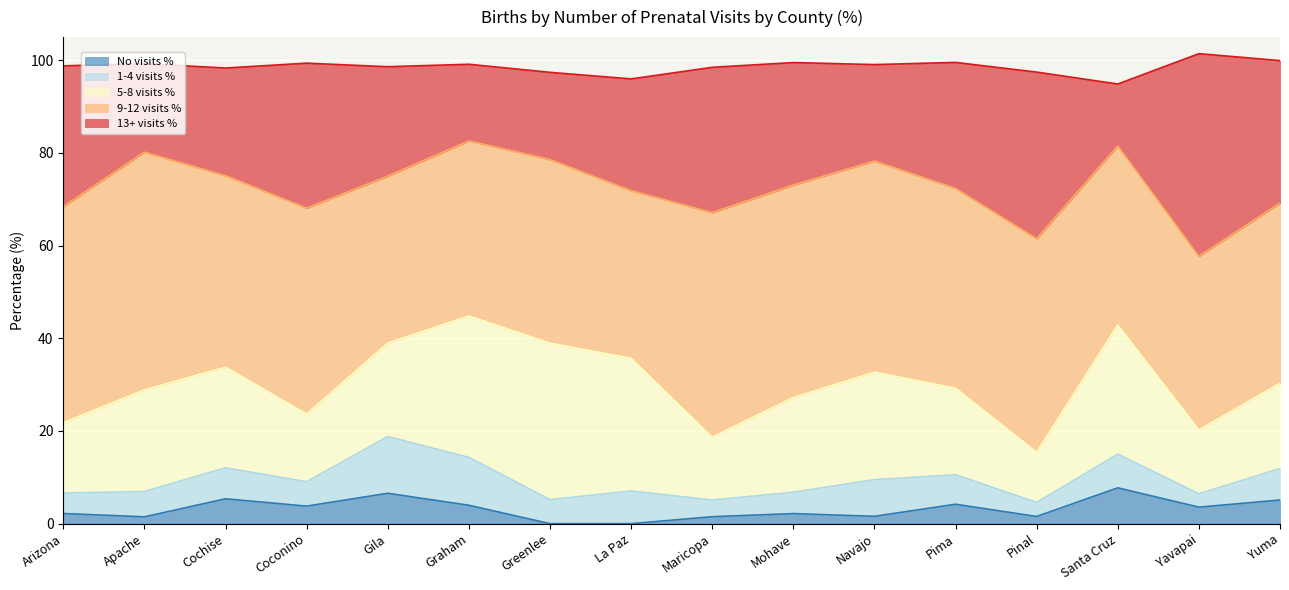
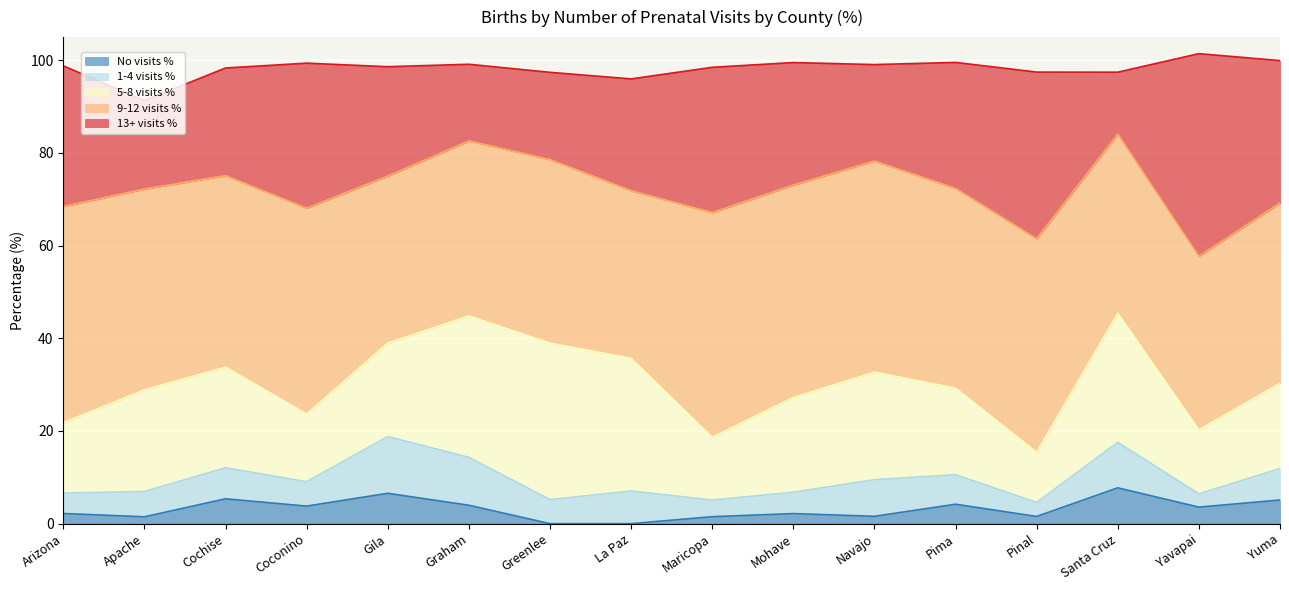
  {
    "No visits %": {
      "Arizona": 2,
      "Apache": 1,
      "Cochise": 5,
      "Coconino": 4,
      "Gila": 7,
      "Graham": 4,
      "Greenlee": 0,
      "La Paz": 0,
      "Maricopa": 2,
      "Mohave": 2,
      "Navajo": 2,
      "Pima": 4,
      "Pinal": 2,
      "Santa Cruz": 8,
      "Yavapai": 4,
      "Yuma": 5
    },
    "1-4 visits %": {
      "Arizona": 4,
      "Apache": 5,
      "Cochise": 7,
      "Coconino": 5,
      "Gila": 12,
      "Graham": 10,
      "Greenlee": 5,
      "La Paz": 7,
      "Maricopa": 4,
      "Mohave": 5,
      "Navajo": 8,
      "Pima": 6,
      "Pinal": 3,
-     "Santa Cruz": 7,
+     "Santa Cruz": 10,
      "Yavapai": 3,
      "Yuma": 7
    },
    "5-8 visits %": {
      "Arizona": 15,
      "Apache": 22,
      "Cochise": 22,
      "Coconino": 15,
      "Gila": 20,
      "Graham": 31,
      "Greenlee": 34,
      "La Paz": 29,
      "Maricopa": 14,
      "Mohave": 20,
      "Navajo": 23,
      "Pima": 19,
      "Pinal": 11,
      "Santa Cruz": 28,
      "Yavapai": 14,
      "Yuma": 18
    },
    "9-12 visits %": {
      "Arizona": 47,
-     "Apache": 51,
+     "Apache": 43,
      "Cochise": 41,
      "Coconino": 44,
      "Gila": 36,
      "Graham": 38,
      "Greenlee": 40,
      "La Paz": 36,
      "Maricopa": 48,
      "Mohave": 46,
      "Navajo": 46,
      "Pima": 43,
      "Pinal": 46,
      "Santa Cruz": 39,
      "Yavapai": 37,
      "Yuma": 39
    },
    "13+ visits %": {
      "Arizona": 30,
      "Cochise": 23,
      "Coconino": 31,
      "Gila": 24,
      "Graham": 17,
      "Greenlee": 19,
      "La Paz": 24,
      "Maricopa": 31,
      "Mohave": 26,
      "Navajo": 21,
      "Pima": 27,
      "Pinal": 36,
      "Santa Cruz": 13,
      "Yavapai": 44,
      "Yuma": 31
    }
  }
